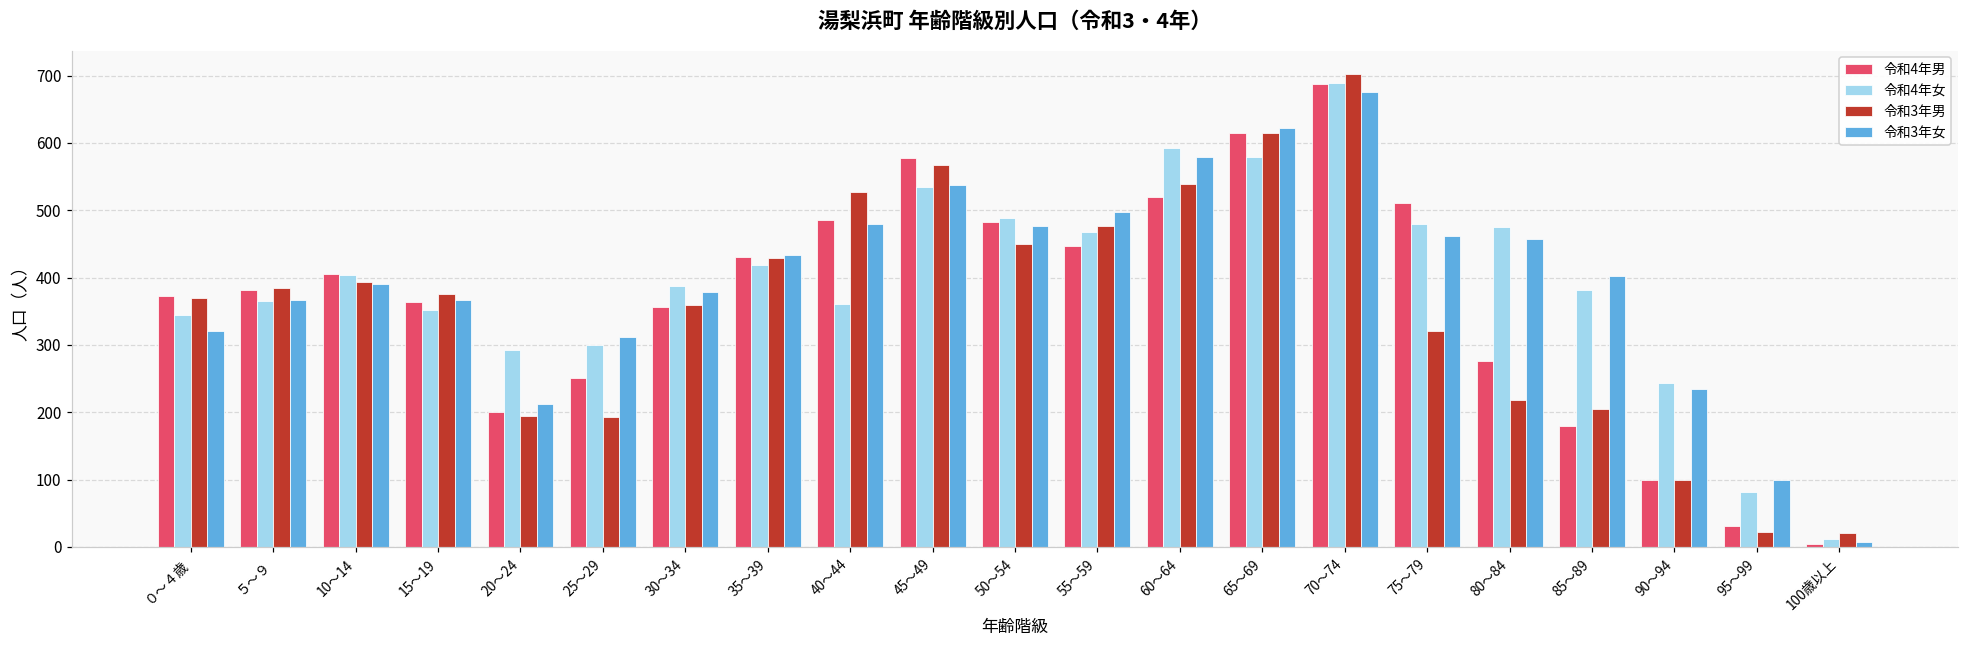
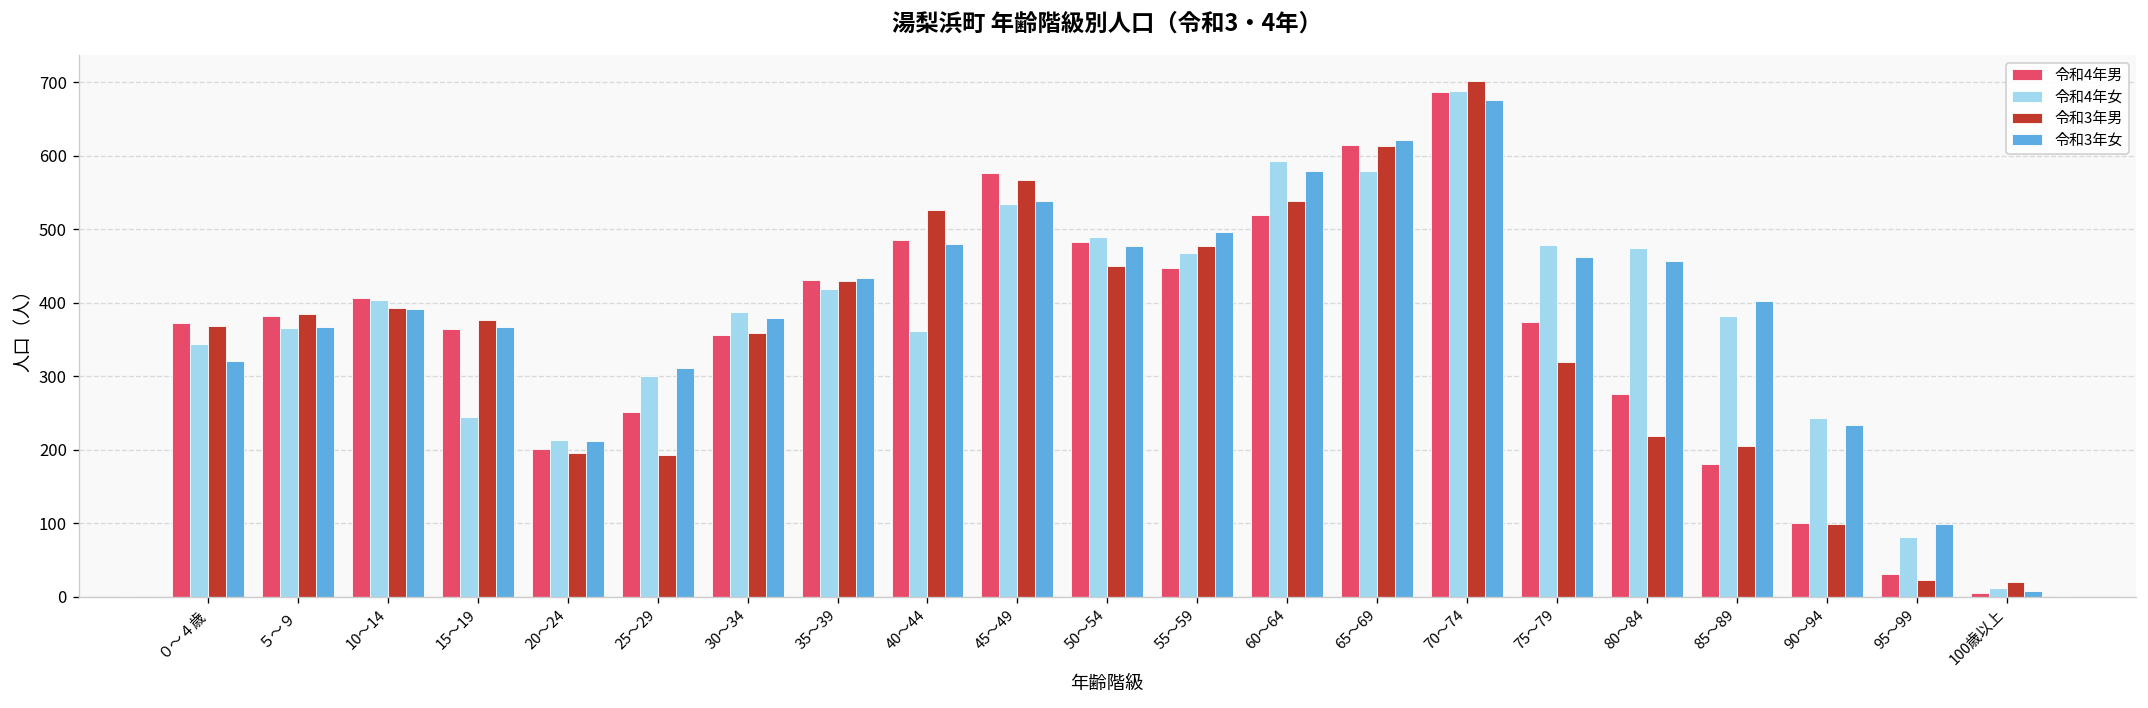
  {
    "令和4年男": {
      "０～４歳": 370,
      "５～９": 380,
      "10～14": 410,
      "15～19": 360,
      "20～24": 200,
      "25～29": 250,
      "30～34": 360,
      "35～39": 430,
      "40～44": 490,
      "45～49": 580,
      "50～54": 480,
      "55～59": 450,
      "60～64": 520,
      "65～69": 620,
      "70～74": 690,
-     "75～79": 510,
+     "75～79": 370,
      "80～84": 280,
      "85～89": 180,
      "90～94": 100,
      "95～99": 30,
      "100歳以上": 10
    },
    "令和4年女": {
      "０～４歳": 340,
      "５～９": 370,
      "10～14": 400,
-     "15～19": 350,
-     "20～24": 290,
+     "15～19": 250,
+     "20～24": 210,
      "25～29": 300,
      "30～34": 390,
      "35～39": 420,
      "40～44": 360,
      "45～49": 540,
      "50～54": 490,
      "55～59": 470,
      "60～64": 590,
      "65～69": 580,
      "70～74": 690,
      "75～79": 480,
      "80～84": 480,
      "85～89": 380,
      "90～94": 240,
      "95～99": 80,
      "100歳以上": 10
    },
    "令和3年男": {
      "０～４歳": 370,
      "５～９": 390,
      "10～14": 390,
      "15～19": 380,
      "20～24": 200,
      "25～29": 190,
      "30～34": 360,
      "35～39": 430,
      "40～44": 530,
      "45～49": 570,
      "50～54": 450,
      "55～59": 480,
      "60～64": 540,
      "65～69": 610,
      "70～74": 700,
      "75～79": 320,
      "80～84": 220,
      "85～89": 210,
      "90～94": 100,
      "95～99": 20,
      "100歳以上": 20
    },
    "令和3年女": {
      "０～４歳": 320,
      "５～９": 370,
      "10～14": 390,
      "15～19": 370,
      "20～24": 210,
      "25～29": 310,
      "30～34": 380,
      "35～39": 430,
      "40～44": 480,
      "45～49": 540,
      "50～54": 480,
      "55～59": 500,
      "60～64": 580,
      "65～69": 620,
      "70～74": 680,
      "75～79": 460,
      "80～84": 460,
      "85～89": 400,
      "90～94": 230,
      "95～99": 100,
      "100歳以上": 10
    }
  }
